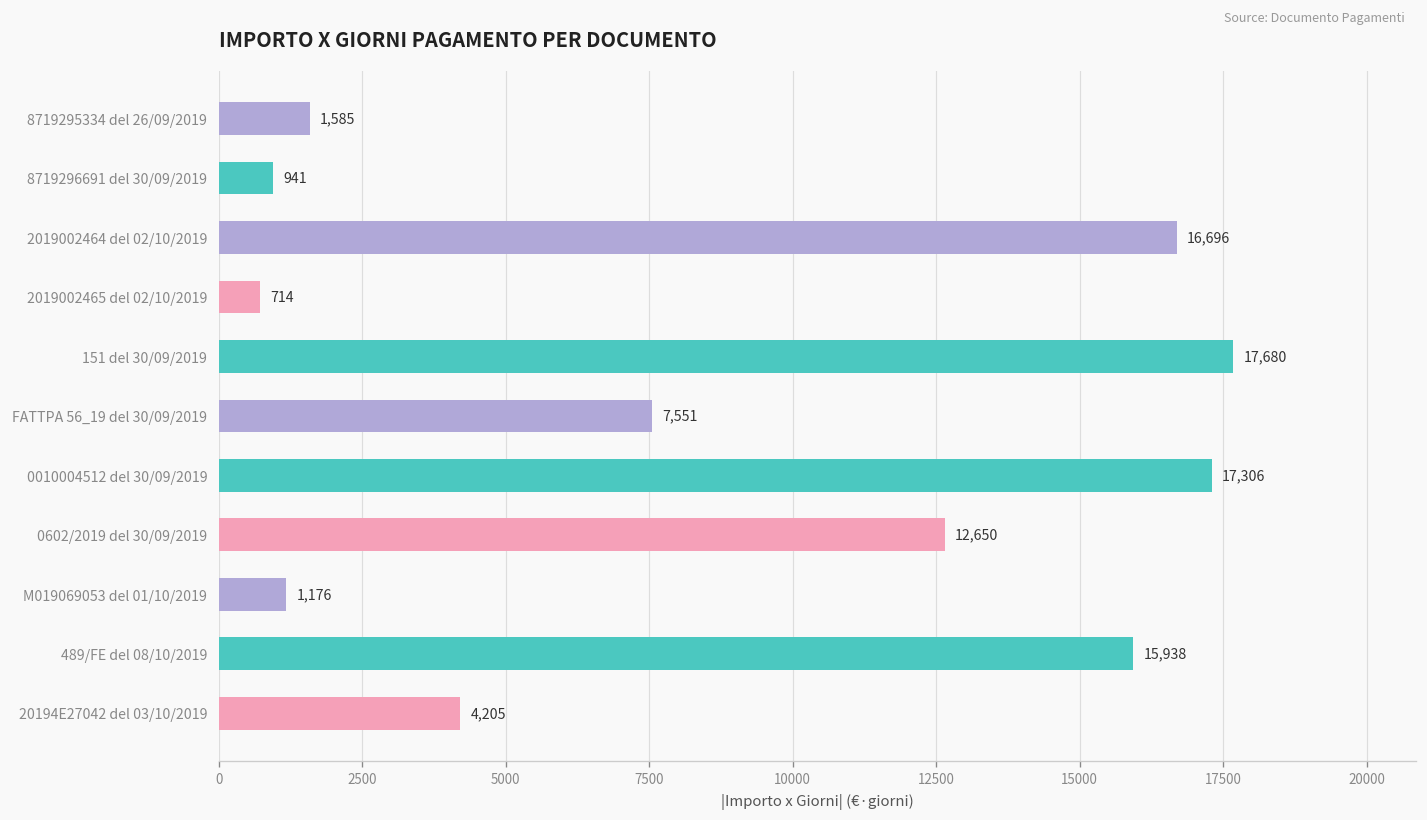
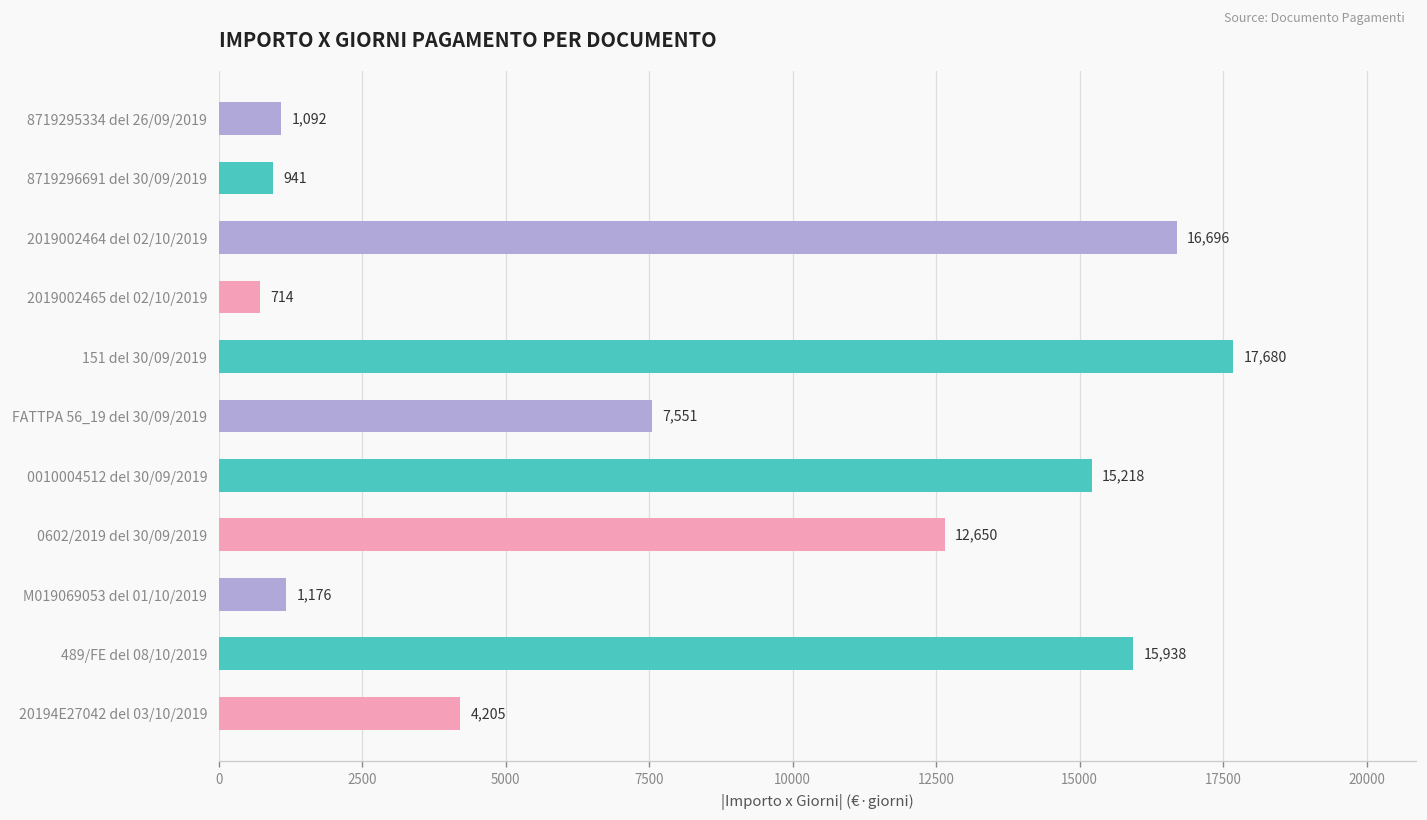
  {
-   "8719295334 del 26/09/2019": "1,585",
+   "8719295334 del 26/09/2019": "1,092",
    "8719296691 del 30/09/2019": "941",
    "2019002464 del 02/10/2019": "16,696",
    "2019002465 del 02/10/2019": "714",
    "151 del 30/09/2019": "17,680",
    "FATTPA 56_19 del 30/09/2019": "7,551",
-   "0010004512 del 30/09/2019": "17,306",
+   "0010004512 del 30/09/2019": "15,218",
    "0602/2019 del 30/09/2019": "12,650",
    "M019069053 del 01/10/2019": "1,176",
    "489/FE del 08/10/2019": "15,938",
    "20194E27042 del 03/10/2019": "4,205"
  }
